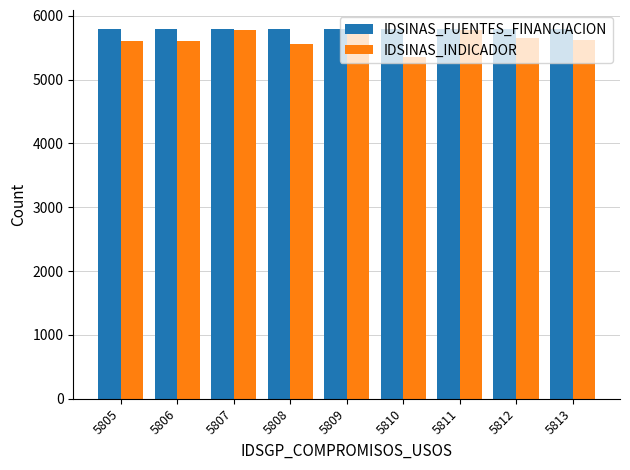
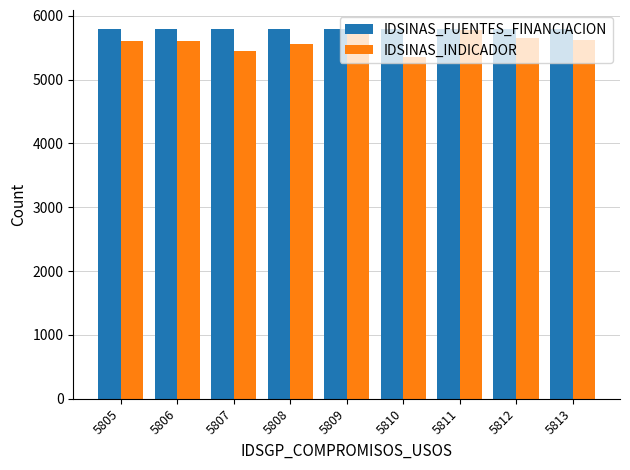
  {
    "IDSINAS_FUENTES_FINANCIACION": {
      "5805": 5800,
      "5806": 5800,
      "5807": 5800,
      "5808": 5800,
      "5809": 5800
    },
    "IDSINAS_INDICADOR": {
      "5805": 5600,
      "5806": 5600,
-     "5807": 5800,
+     "5807": 5400,
      "5808": 5600
    }
  }
